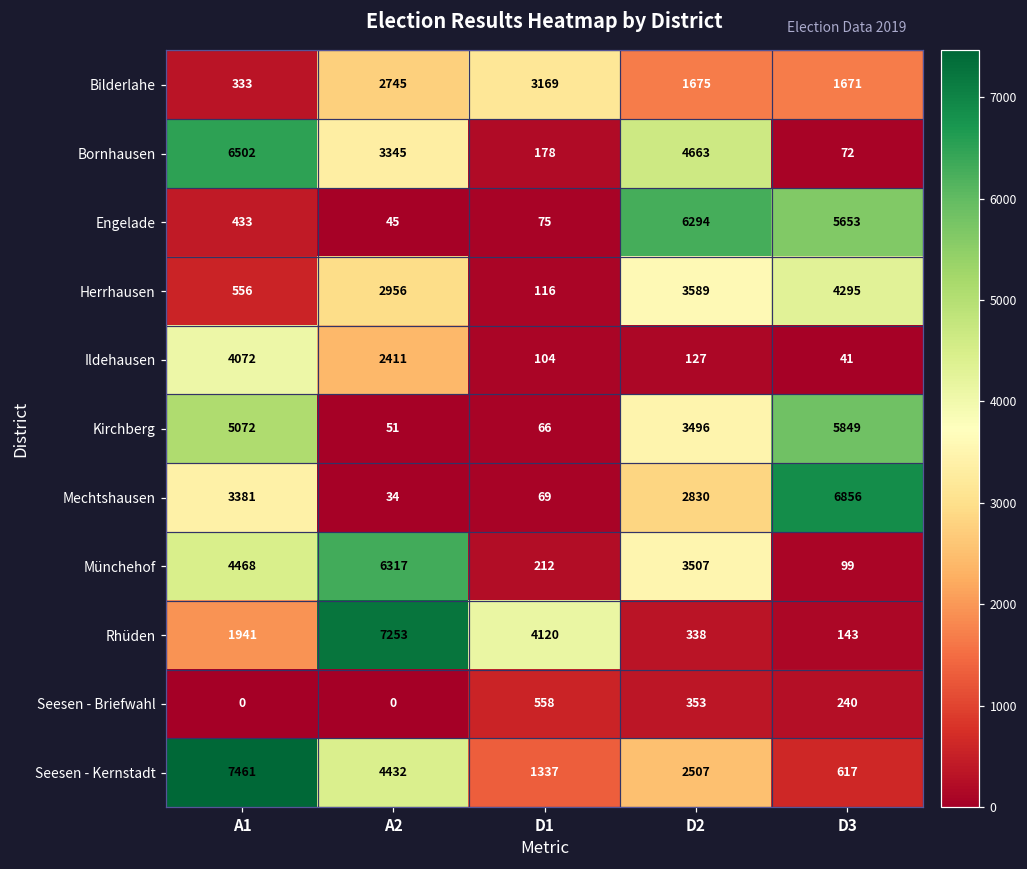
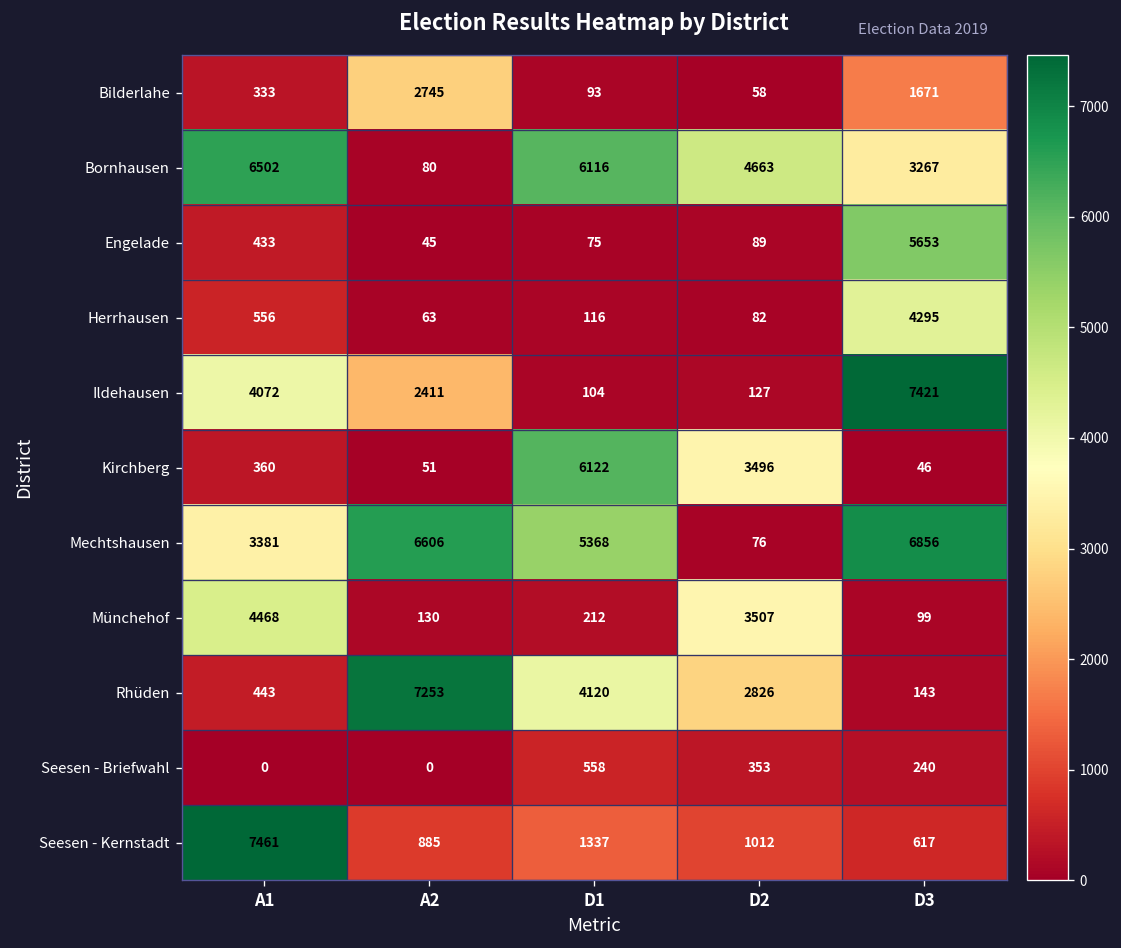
  {
    "Bilderlahe": {
      "A1": 333,
      "A2": 2745,
-     "D1": 3169,
-     "D2": 1675,
+     "D1": 93,
+     "D2": 58,
      "D3": 1671
    },
    "Bornhausen": {
      "A1": 6502,
-     "A2": 3345,
-     "D1": 178,
+     "A2": 80,
+     "D1": 6116,
      "D2": 4663,
-     "D3": 72
+     "D3": 3267
    },
    "Engelade": {
      "A1": 433,
      "A2": 45,
      "D1": 75,
-     "D2": 6294,
+     "D2": 89,
      "D3": 5653
    },
    "Herrhausen": {
      "A1": 556,
-     "A2": 2956,
+     "A2": 63,
      "D1": 116,
-     "D2": 3589,
+     "D2": 82,
      "D3": 4295
    },
    "Ildehausen": {
      "A1": 4072,
      "A2": 2411,
      "D1": 104,
      "D2": 127,
-     "D3": 41
+     "D3": 7421
    },
    "Kirchberg": {
-     "A1": 5072,
+     "A1": 360,
      "A2": 51,
-     "D1": 66,
+     "D1": 6122,
      "D2": 3496,
-     "D3": 5849
+     "D3": 46
    },
    "Mechtshausen": {
      "A1": 3381,
-     "A2": 34,
-     "D1": 69,
-     "D2": 2830,
+     "A2": 6606,
+     "D1": 5368,
+     "D2": 76,
      "D3": 6856
    },
    "Münchehof": {
      "A1": 4468,
-     "A2": 6317,
+     "A2": 130,
      "D1": 212,
      "D2": 3507,
      "D3": 99
    },
    "Rhüden": {
-     "A1": 1941,
+     "A1": 443,
      "A2": 7253,
      "D1": 4120,
-     "D2": 338,
+     "D2": 2826,
      "D3": 143
    },
    "Seesen - Briefwahl": {
      "A1": 0,
      "A2": 0,
      "D1": 558,
      "D2": 353,
      "D3": 240
    },
    "Seesen - Kernstadt": {
      "A1": 7461,
-     "A2": 4432,
+     "A2": 885,
      "D1": 1337,
-     "D2": 2507,
+     "D2": 1012,
      "D3": 617
    }
  }
